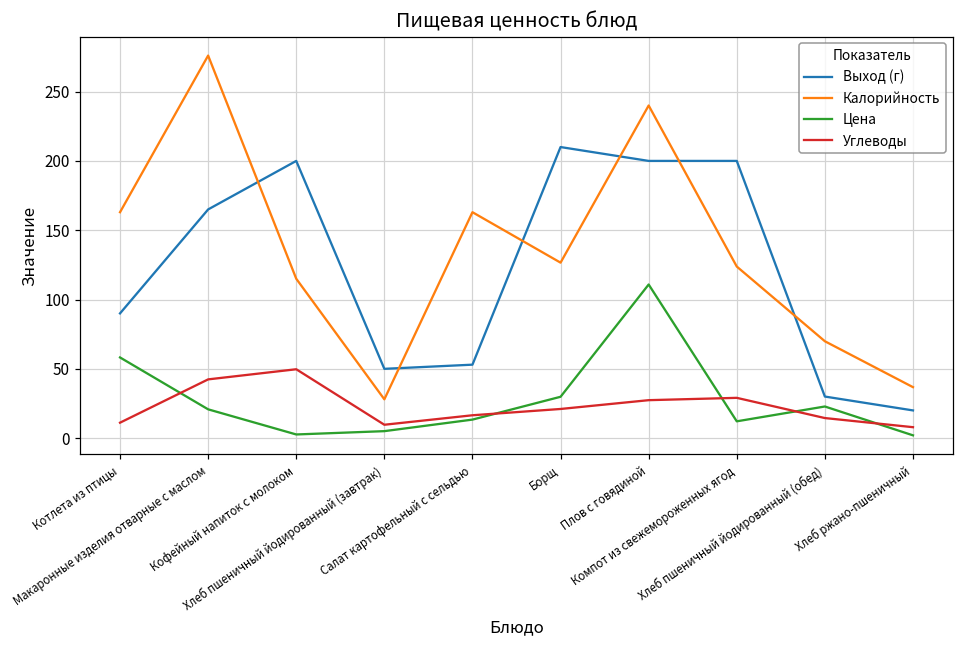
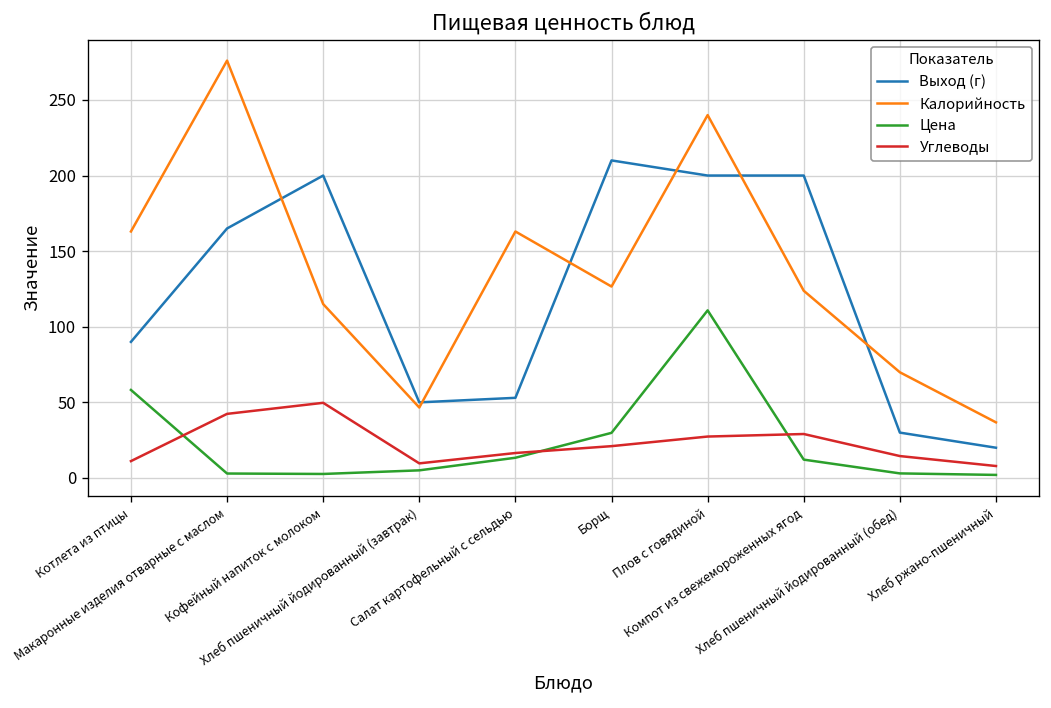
  {
    "Выход (г)": {
      "Котлета из птицы": 90,
      "Макаронные изделия отварные с маслом": 165,
      "Кофейный напиток с молоком": 200,
      "Хлеб пшеничный йодированный (завтрак)": 50,
      "Салат картофельный с сельдью": 53,
      "Борщ": 210,
      "Плов с говядиной": 200,
      "Компот из свежемороженных ягод": 200,
      "Хлеб пшеничный йодированный (обед)": 30,
      "Хлеб ржано-пшеничный": 20
    },
    "Калорийность": {
      "Котлета из птицы": 163,
      "Макаронные изделия отварные с маслом": 276,
      "Кофейный напиток с молоком": 115,
-     "Хлеб пшеничный йодированный (завтрак)": 28,
+     "Хлеб пшеничный йодированный (завтрак)": 47,
      "Салат картофельный с сельдью": 163,
      "Борщ": 127,
      "Плов с говядиной": 240,
      "Компот из свежемороженных ягод": 124,
      "Хлеб пшеничный йодированный (обед)": 70,
      "Хлеб ржано-пшеничный": 37
    },
    "Цена": {
      "Котлета из птицы": 58,
-     "Макаронные изделия отварные с маслом": 21,
+     "Макаронные изделия отварные с маслом": 3,
      "Кофейный напиток с молоком": 3,
      "Хлеб пшеничный йодированный (завтрак)": 5,
      "Салат картофельный с сельдью": 13,
      "Борщ": 30,
      "Плов с говядиной": 111,
      "Компот из свежемороженных ягод": 12,
-     "Хлеб пшеничный йодированный (обед)": 23,
+     "Хлеб пшеничный йодированный (обед)": 3,
      "Хлеб ржано-пшеничный": 2
    },
    "Углеводы": {
      "Котлета из птицы": 11,
      "Макаронные изделия отварные с маслом": 42,
      "Кофейный напиток с молоком": 50,
      "Хлеб пшеничный йодированный (завтрак)": 10,
      "Салат картофельный с сельдью": 17,
      "Борщ": 21,
      "Плов с говядиной": 27,
      "Компот из свежемороженных ягод": 29,
      "Хлеб пшеничный йодированный (обед)": 14,
      "Хлеб ржано-пшеничный": 8
    }
  }
